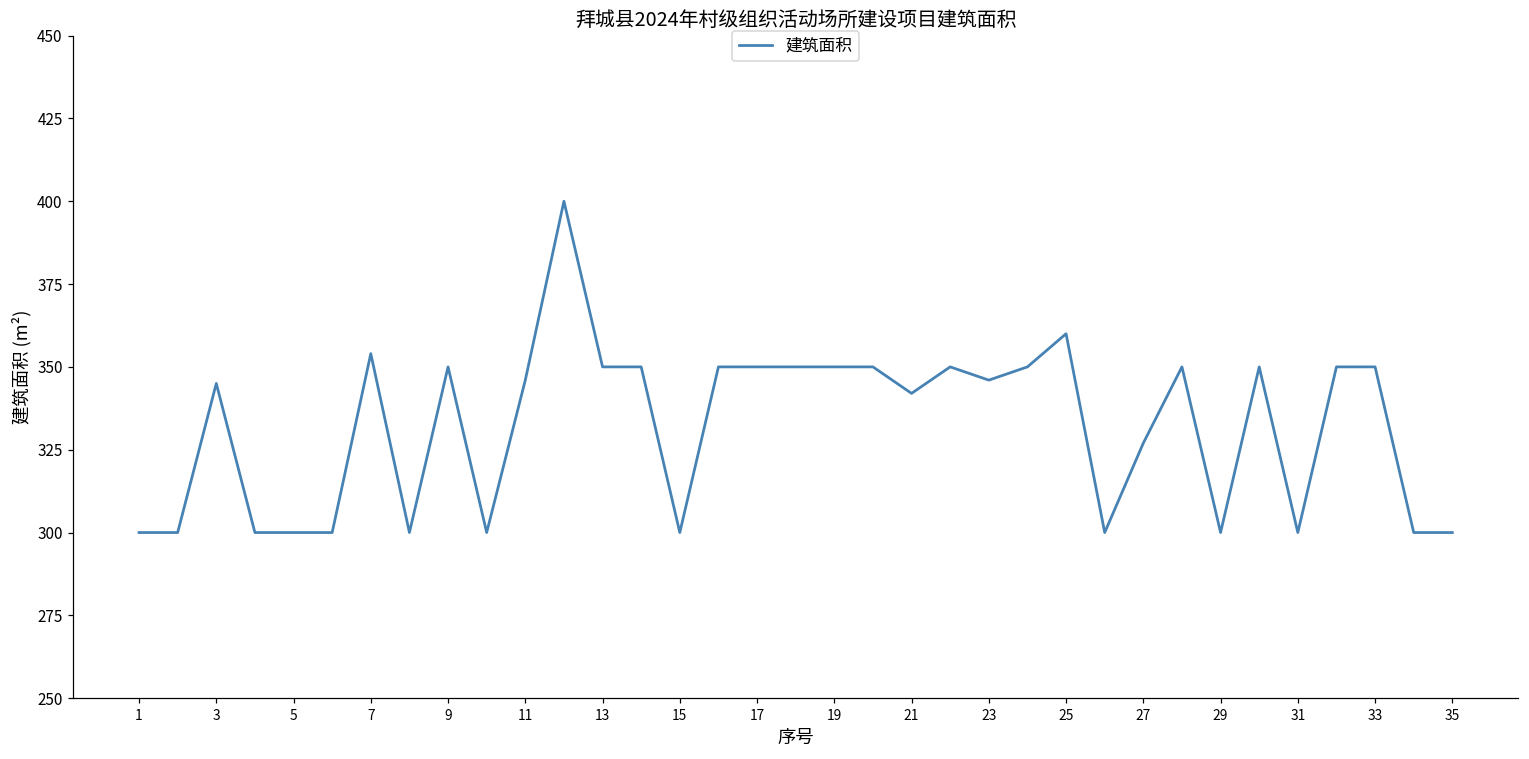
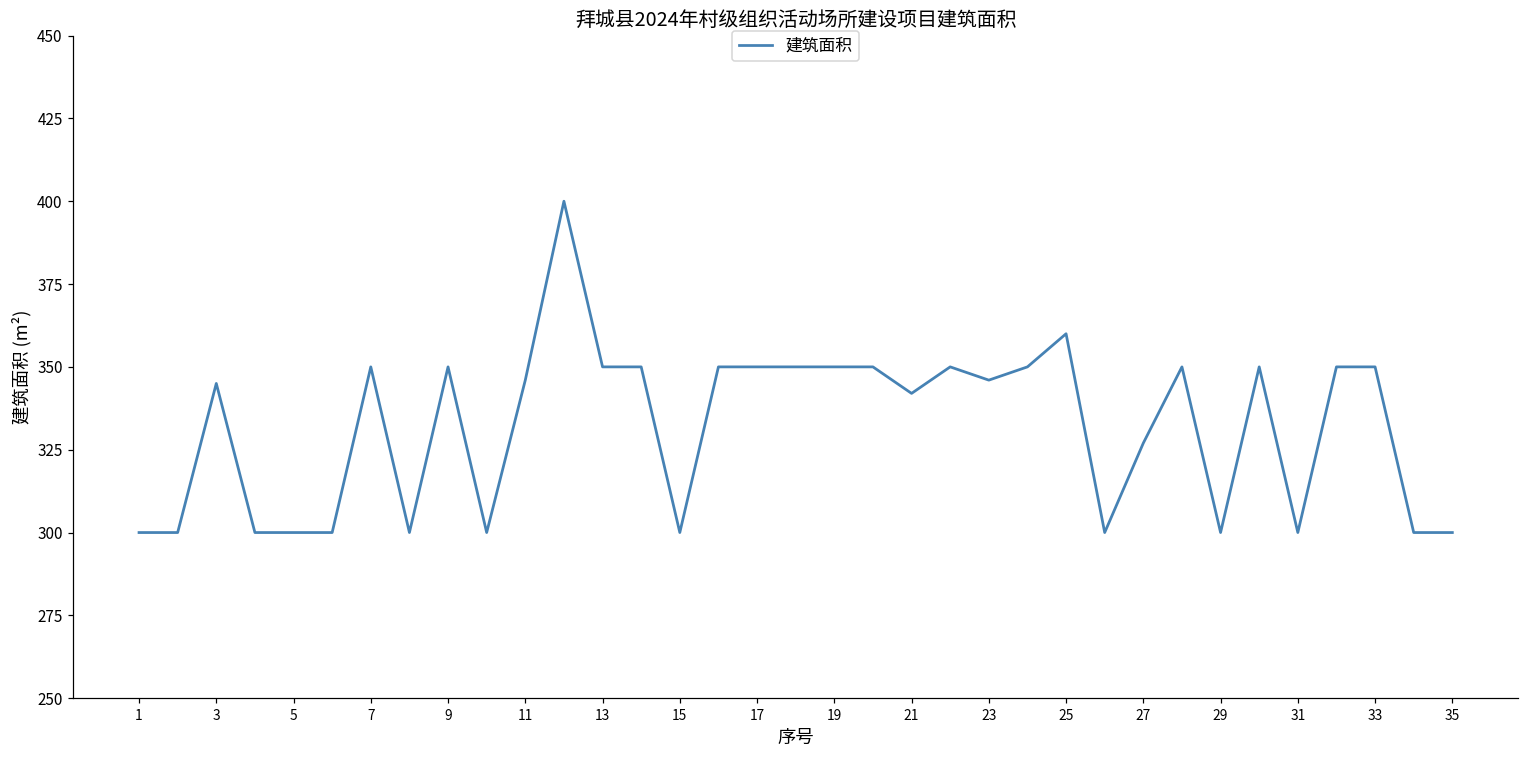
  {
    "1": 300,
    "3": 345,
    "5": 300,
-   "7": 354,
+   "7": 350,
    "9": 350,
    "11": 346,
    "13": 350,
    "15": 300,
    "17": 350,
    "19": 350,
    "21": 342,
    "23": 346,
    "25": 360,
    "27": 327,
    "29": 300,
    "31": 300,
    "33": 350,
    "35": 300
  }
